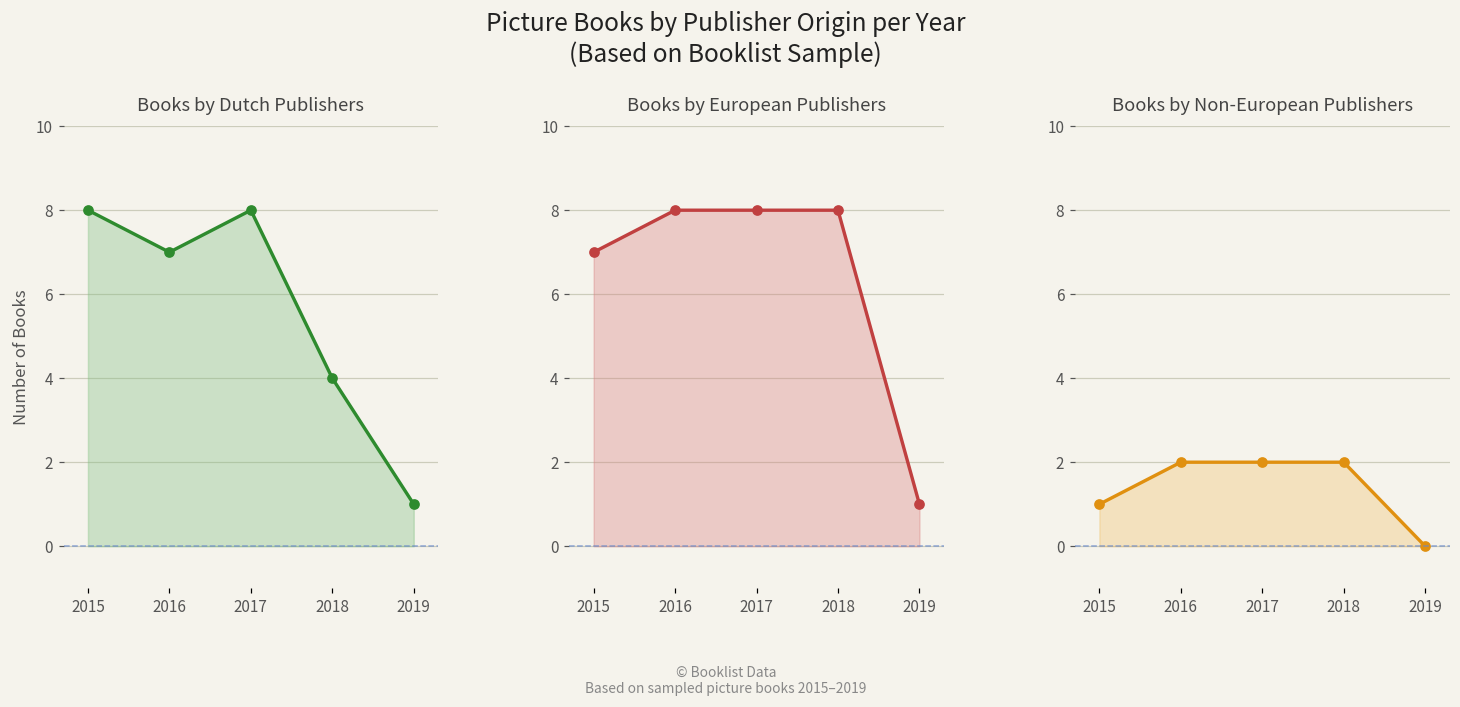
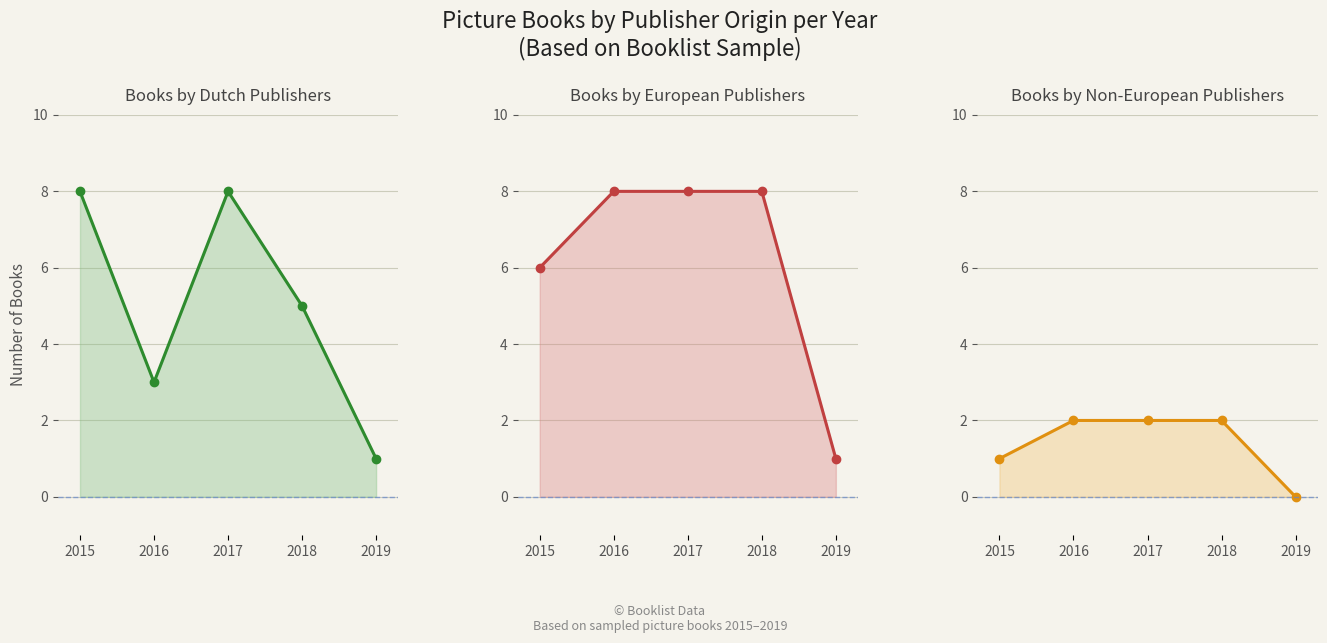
  {
    "Books by Dutch Publishers": {
      "2015": 8,
-     "2016": 7,
+     "2016": 3,
      "2017": 8,
-     "2018": 4,
+     "2018": 5,
      "2019": 1
    },
    "Books by European Publishers": {
-     "2015": 7,
+     "2015": 6,
      "2016": 8,
      "2017": 8,
      "2018": 8,
      "2019": 1
    },
    "Books by Non-European Publishers": {
      "2015": 1.0,
      "2016": 2.0,
      "2017": 2.0,
      "2018": 2.0,
      "2019": 0.0
    }
  }
